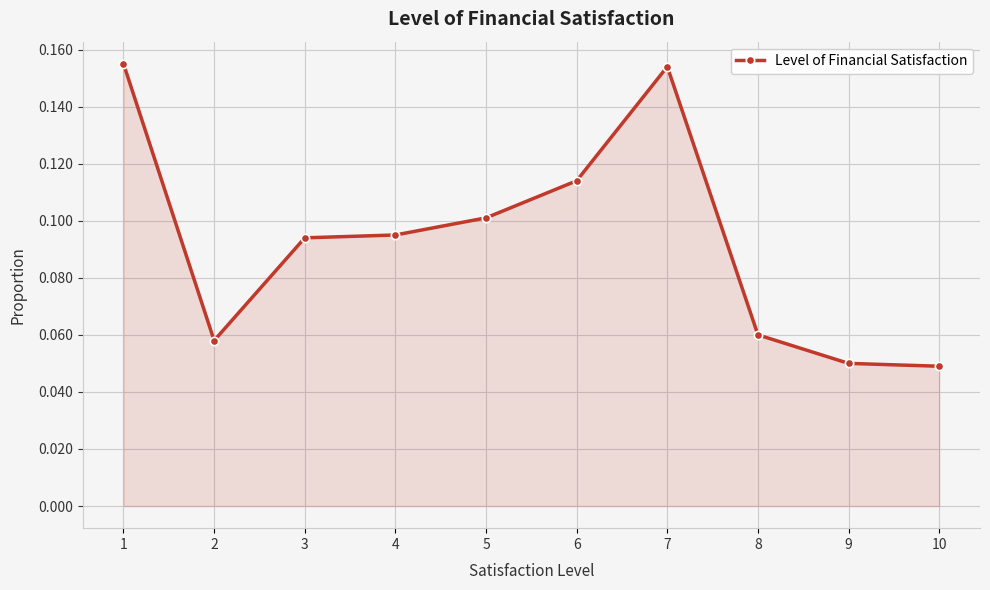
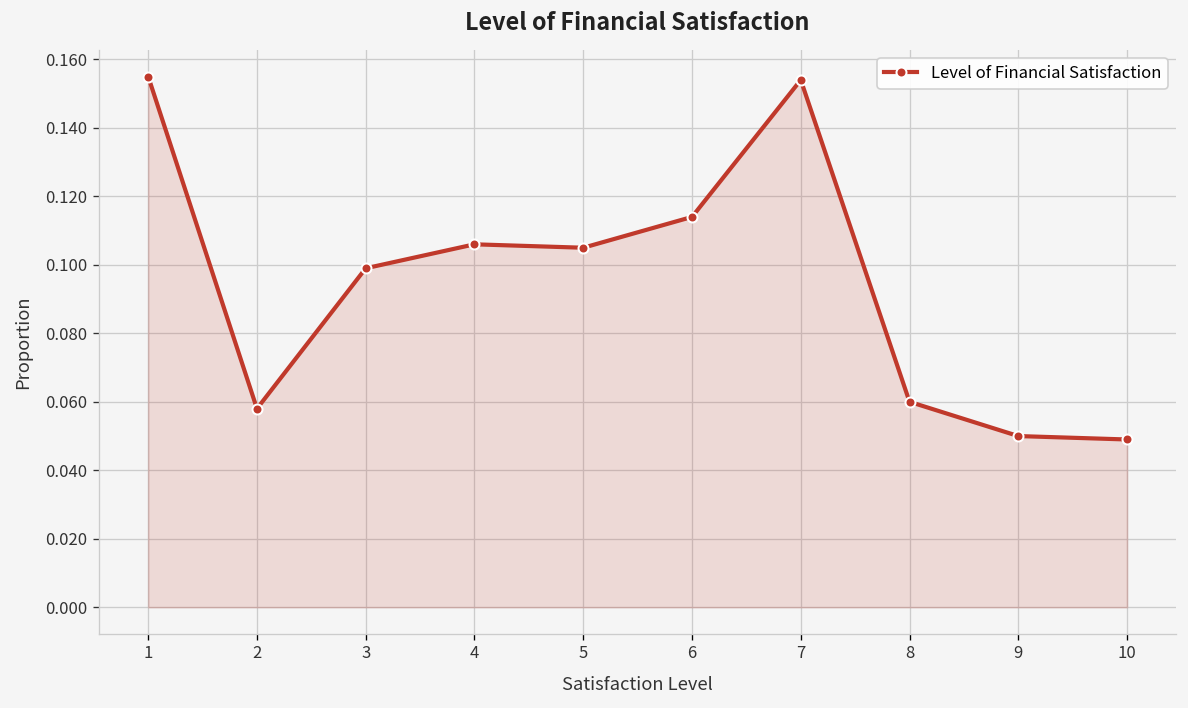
  {
    "1": 0.155,
    "2": 0.058,
-   "3": 0.094,
-   "4": 0.095,
-   "5": 0.101,
+   "3": 0.099,
+   "4": 0.106,
+   "5": 0.105,
    "6": 0.114,
    "7": 0.154,
    "8": 0.060,
    "9": 0.050,
    "10": 0.049
  }
